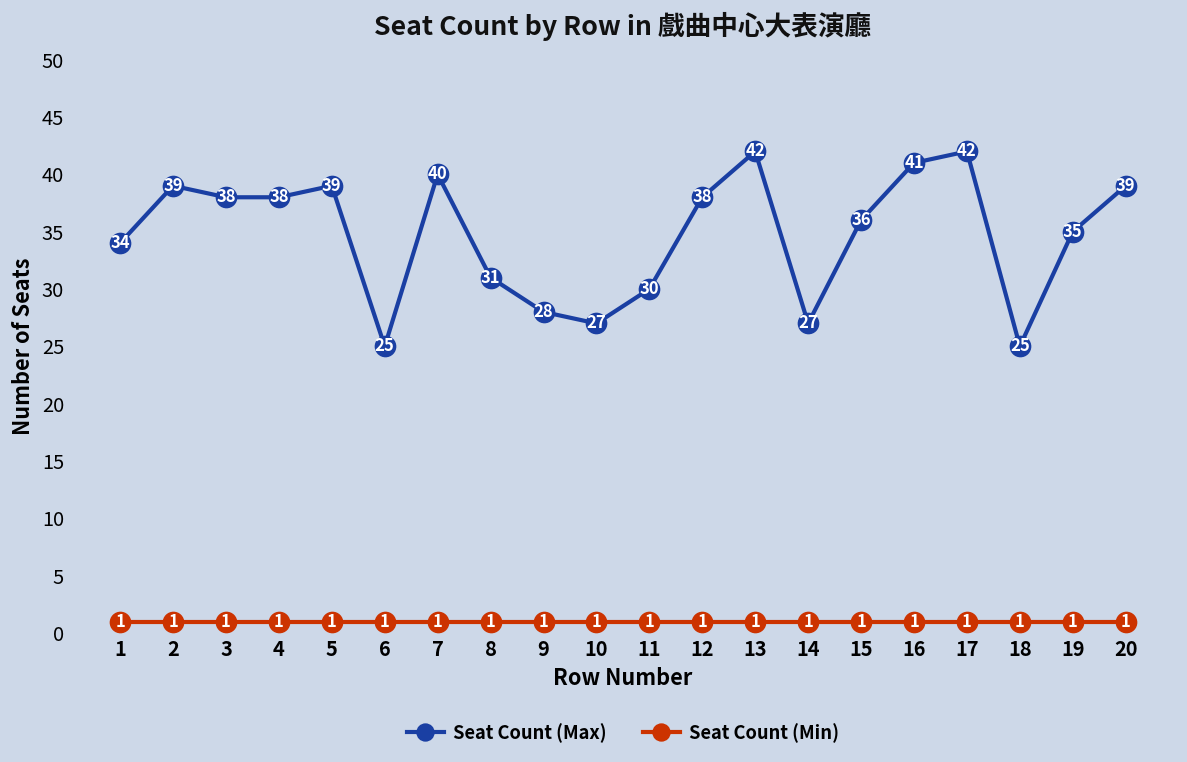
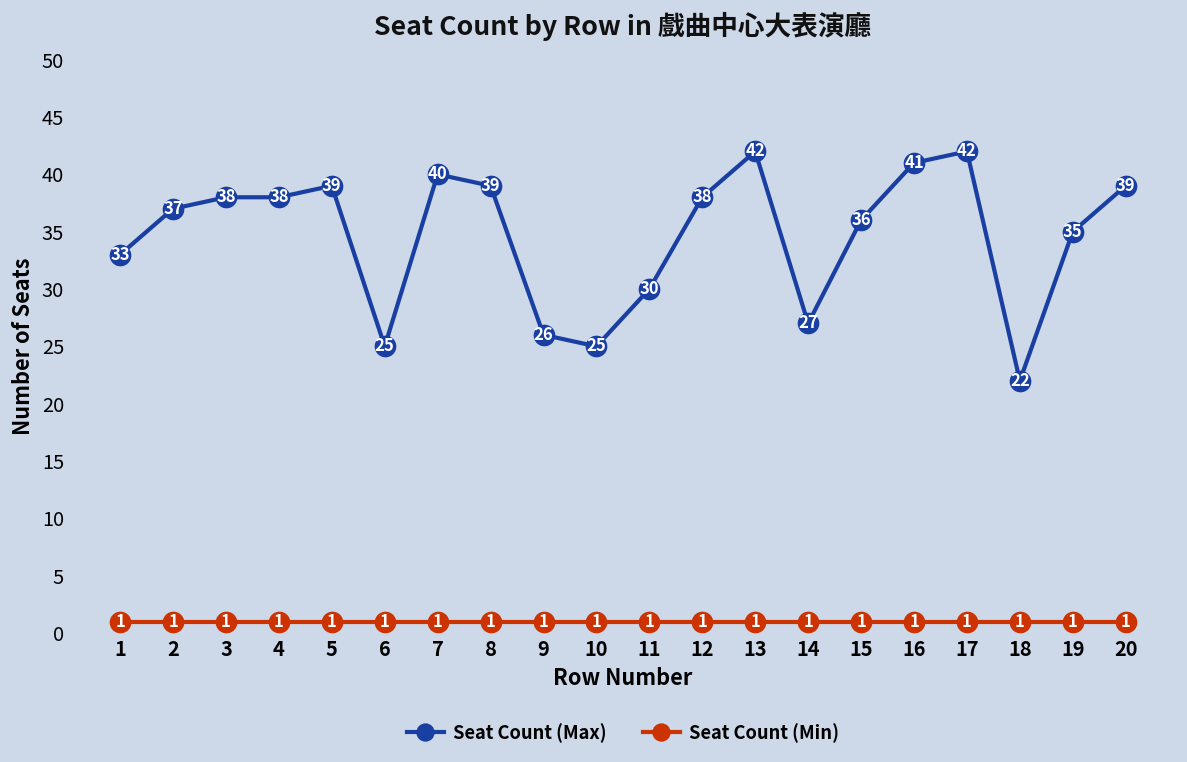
  {
    "Seat Count (Max)": {
-     "1": 34,
-     "2": 39,
+     "1": 33,
+     "2": 37,
      "3": 38,
      "4": 38,
      "5": 39,
      "6": 25,
      "7": 40,
-     "8": 31,
-     "9": 28,
-     "10": 27,
+     "8": 39,
+     "9": 26,
+     "10": 25,
      "11": 30,
      "12": 38,
      "13": 42,
      "14": 27,
      "15": 36,
      "16": 41,
      "17": 42,
-     "18": 25,
+     "18": 22,
      "19": 35,
      "20": 39
    },
    "Seat Count (Min)": {
      "1": 1,
      "2": 1,
      "3": 1,
      "4": 1,
      "5": 1,
      "6": 1,
      "7": 1,
      "8": 1,
      "9": 1,
      "10": 1,
      "11": 1,
      "12": 1,
      "13": 1,
      "14": 1,
      "15": 1,
      "16": 1,
      "17": 1,
      "18": 1,
      "19": 1,
      "20": 1
    }
  }
